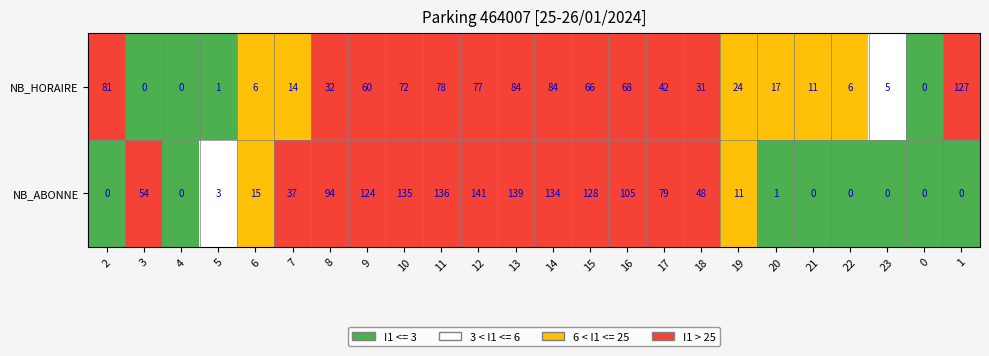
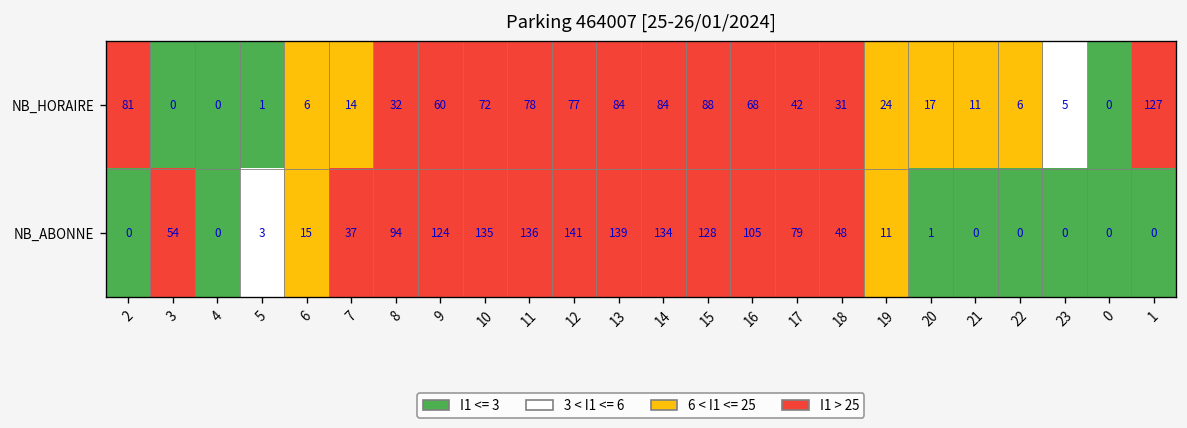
  {
    "NB_HORAIRE": {
      "2": 81,
      "3": 0,
      "4": 0,
      "5": 1,
      "6": 6,
      "7": 14,
      "8": 32,
      "9": 60,
      "10": 72,
      "11": 78,
      "12": 77,
      "13": 84,
      "14": 84,
-     "15": 66,
+     "15": 88,
      "16": 68,
      "17": 42,
      "18": 31,
      "19": 24,
      "20": 17,
      "21": 11,
      "22": 6,
      "23": 5,
      "0": 0,
      "1": 127
    },
    "NB_ABONNE": {
      "2": 0,
      "3": 54,
      "4": 0,
      "5": 3,
      "6": 15,
      "7": 37,
      "8": 94,
      "9": 124,
      "10": 135,
      "11": 136,
      "12": 141,
      "13": 139,
      "14": 134,
      "15": 128,
      "16": 105,
      "17": 79,
      "18": 48,
      "19": 11,
      "20": 1,
      "21": 0,
      "22": 0,
      "23": 0,
      "0": 0,
      "1": 0
    }
  }
